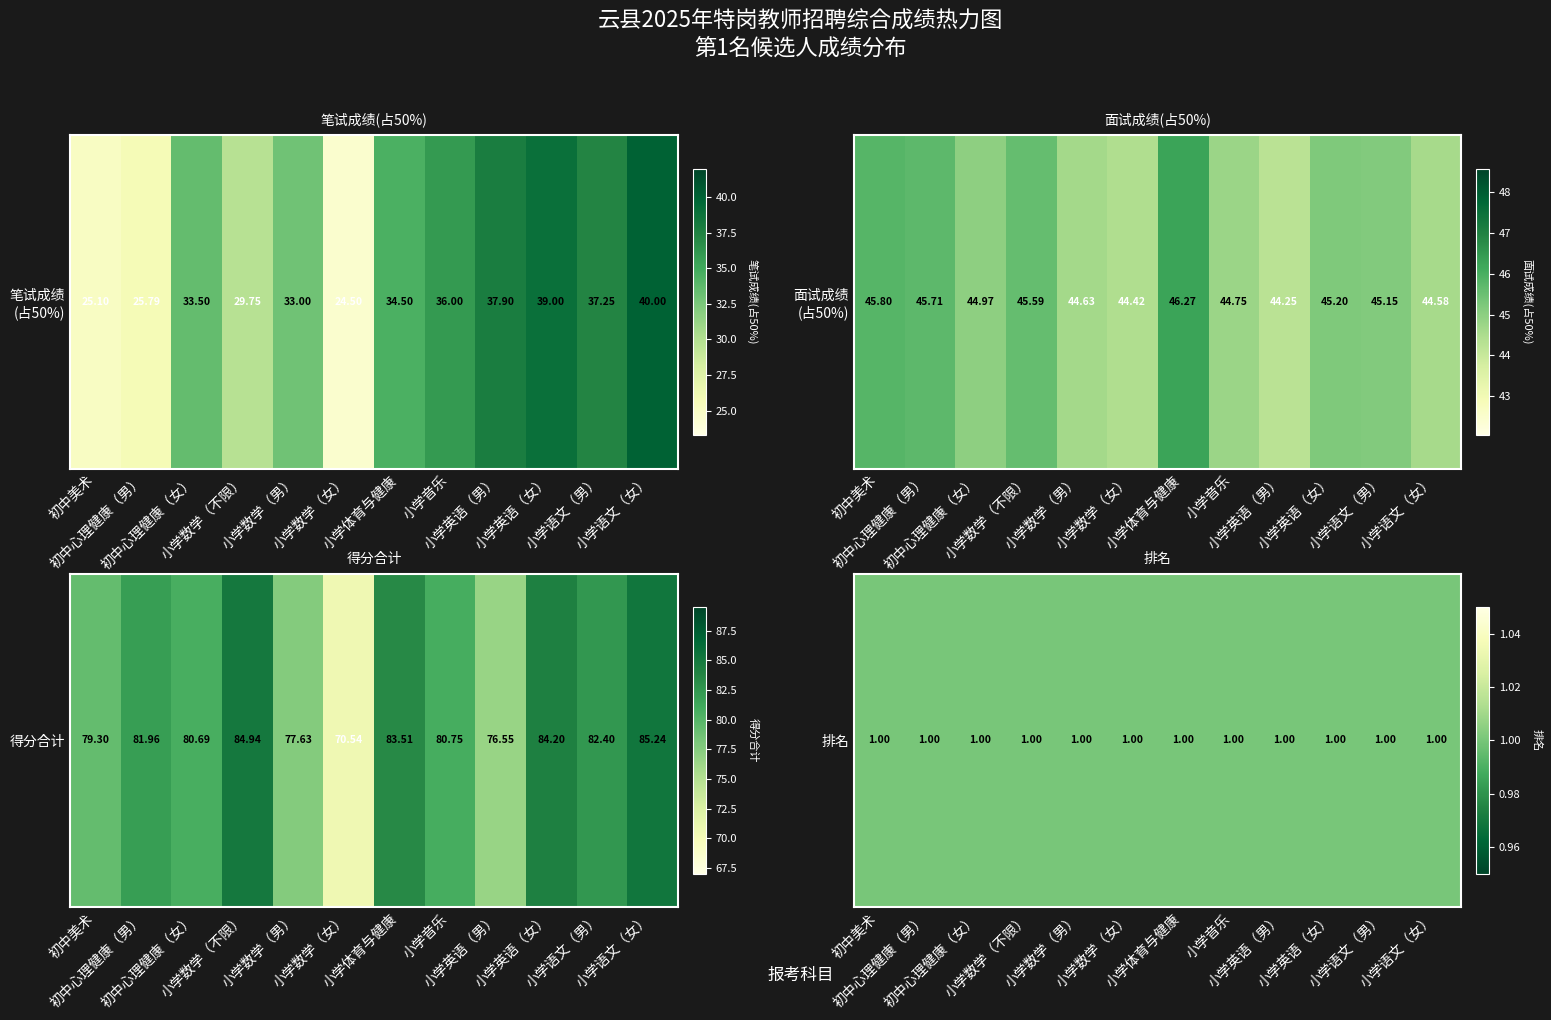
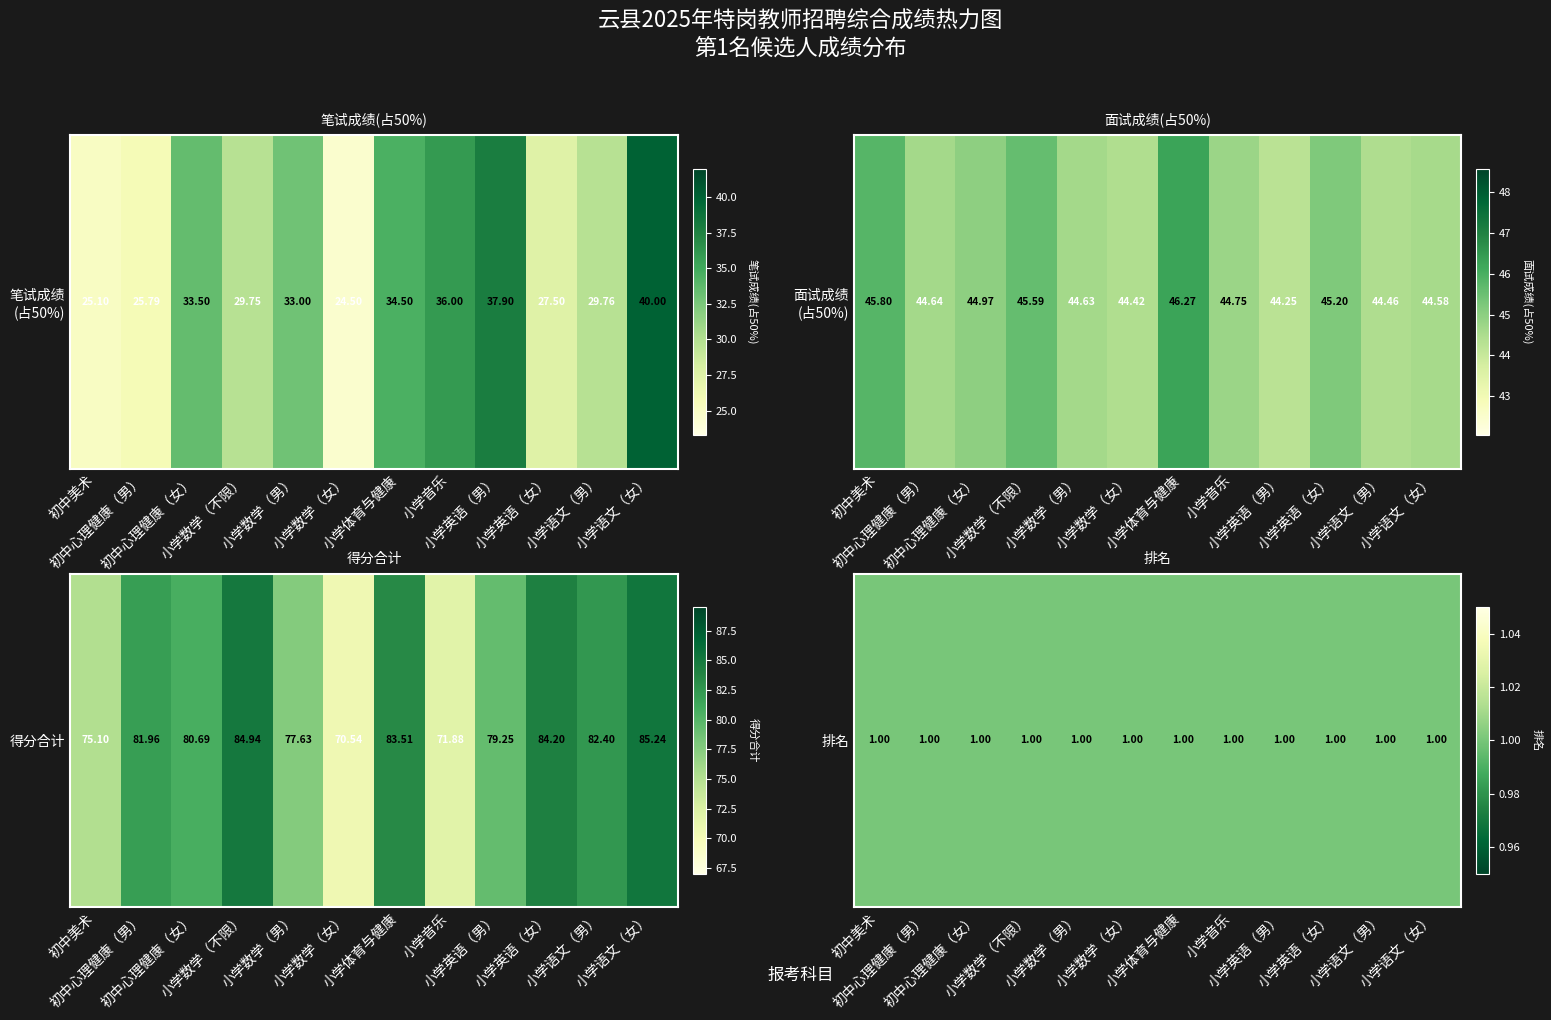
  {
    "笔试成绩(占50%)": {
      "笔试成绩 (占50%)": {
        "初中美术": 25.10,
        "初中心理健康（男）": 25.79,
        "初中心理健康（女）": 33.50,
        "小学数学（不限）": 29.75,
        "小学数学（男）": 33.00,
        "小学数学（女）": 24.50,
        "小学体育与健康": 34.50,
        "小学音乐": 36.00,
        "小学英语（男）": 37.90,
-       "小学英语（女）": 39.00,
-       "小学语文（男）": 37.25,
+       "小学英语（女）": 27.50,
+       "小学语文（男）": 29.76,
        "小学语文（女）": 40.00
      }
    },
    "面试成绩(占50%)": {
      "面试成绩 (占50%)": {
        "初中美术": 45.80,
-       "初中心理健康（男）": 45.71,
+       "初中心理健康（男）": 44.64,
        "初中心理健康（女）": 44.97,
        "小学数学（不限）": 45.59,
        "小学数学（男）": 44.63,
        "小学数学（女）": 44.42,
        "小学体育与健康": 46.27,
        "小学音乐": 44.75,
        "小学英语（男）": 44.25,
        "小学英语（女）": 45.20,
-       "小学语文（男）": 45.15,
+       "小学语文（男）": 44.46,
        "小学语文（女）": 44.58
      }
    },
    "得分合计": {
      "得分合计": {
-       "初中美术": 79.30,
+       "初中美术": 75.10,
        "初中心理健康（男）": 81.96,
        "初中心理健康（女）": 80.69,
        "小学数学（不限）": 84.94,
        "小学数学（男）": 77.63,
        "小学数学（女）": 70.54,
        "小学体育与健康": 83.51,
-       "小学音乐": 80.75,
-       "小学英语（男）": 76.55,
+       "小学音乐": 71.88,
+       "小学英语（男）": 79.25,
        "小学英语（女）": 84.20,
        "小学语文（男）": 82.40,
        "小学语文（女）": 85.24
      }
    },
    "排名": {
      "排名": {
        "初中美术": 1.00,
        "初中心理健康（男）": 1.00,
        "初中心理健康（女）": 1.00,
        "小学数学（不限）": 1.00,
        "小学数学（男）": 1.00,
        "小学数学（女）": 1.00,
        "小学体育与健康": 1.00,
        "小学音乐": 1.00,
        "小学英语（男）": 1.00,
        "小学英语（女）": 1.00,
        "小学语文（男）": 1.00,
        "小学语文（女）": 1.00
      }
    }
  }
